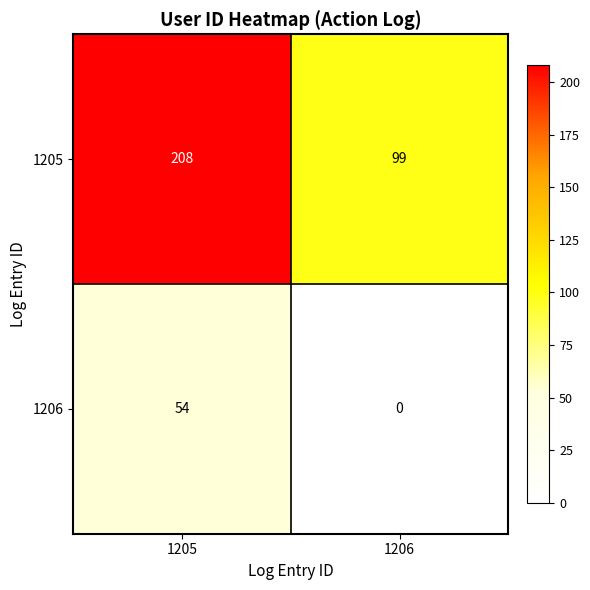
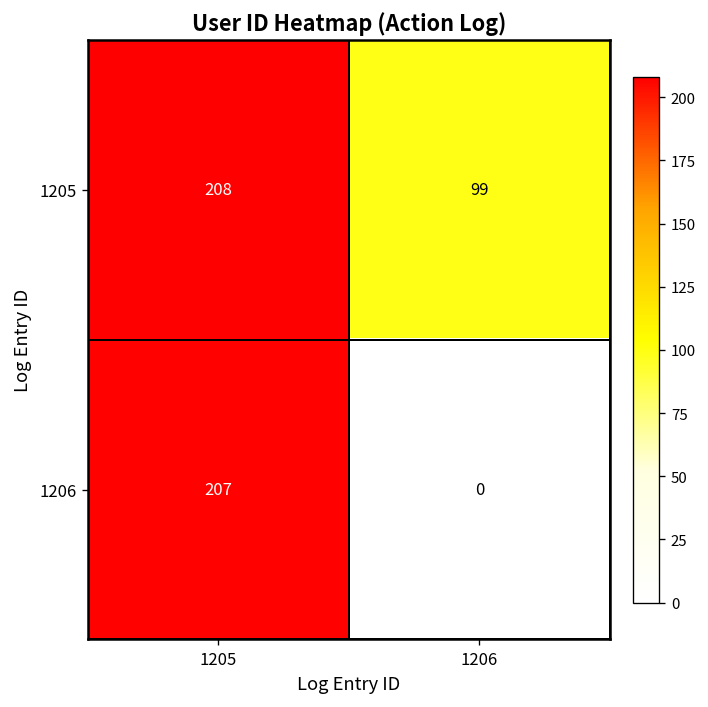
  {
    "1205": {
      "1205": 208,
      "1206": 99
    },
    "1206": {
-     "1205": 54,
+     "1205": 207,
      "1206": 0
    }
  }
